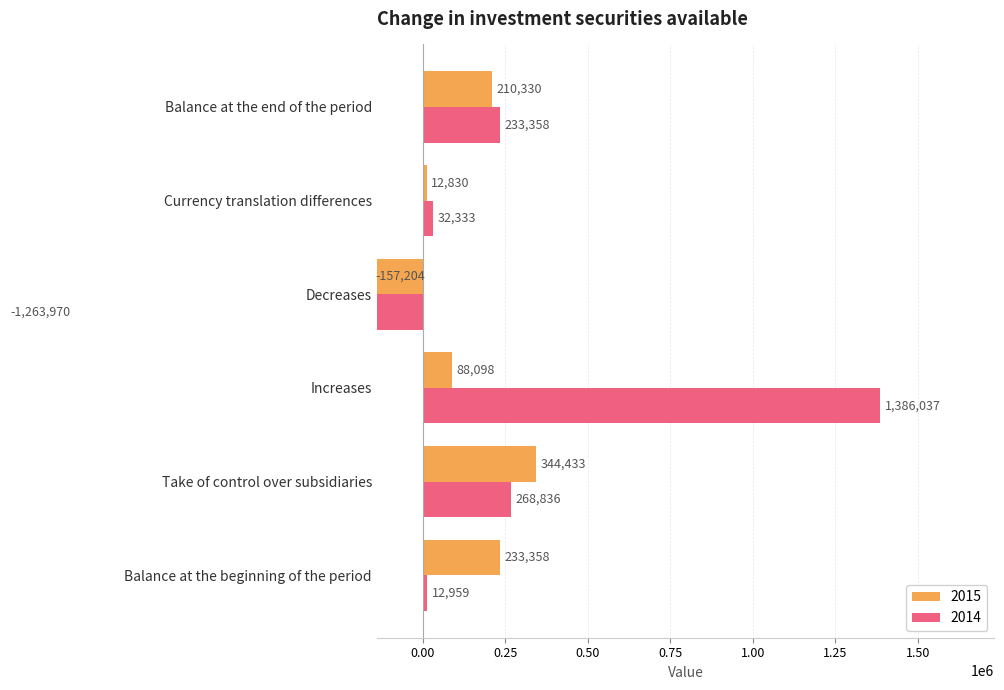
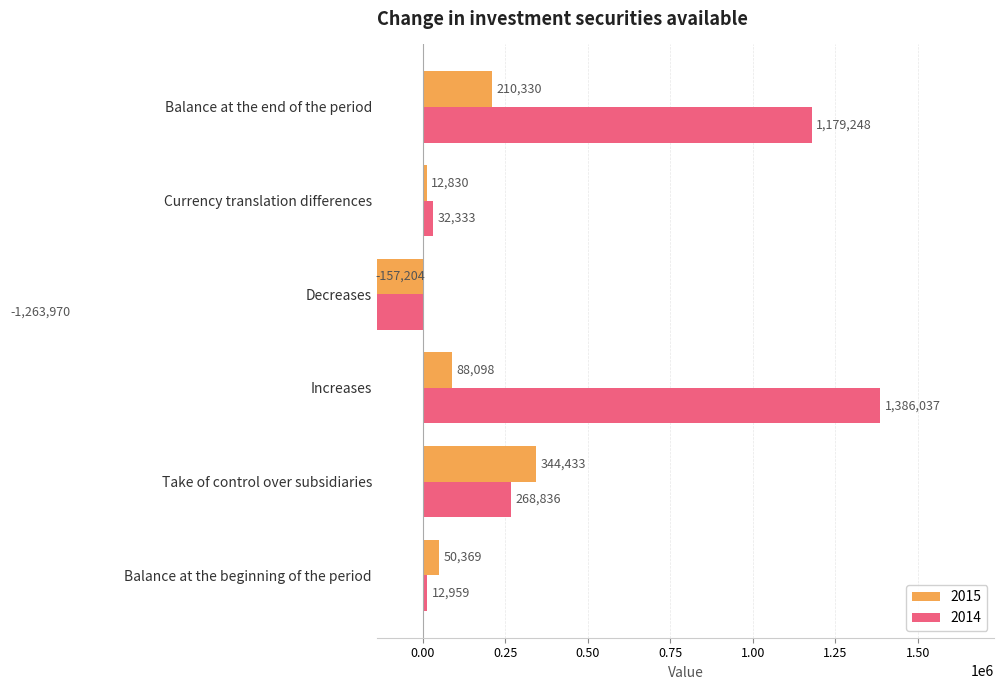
  {
    "2015": {
      "Balance at the end of the period": "210,330",
      "Currency translation differences": "12,830",
      "Increases": "88,098",
      "Take of control over subsidiaries": "344,433",
-     "Balance at the beginning of the period": "233,358"
+     "Balance at the beginning of the period": "50,369"
    },
    "2014": {
-     "Balance at the end of the period": "233,358",
+     "Balance at the end of the period": "1,179,248",
      "Currency translation differences": "32,333",
      "Increases": "1,386,037",
      "Take of control over subsidiaries": "268,836",
      "Balance at the beginning of the period": "12,959"
    }
  }
